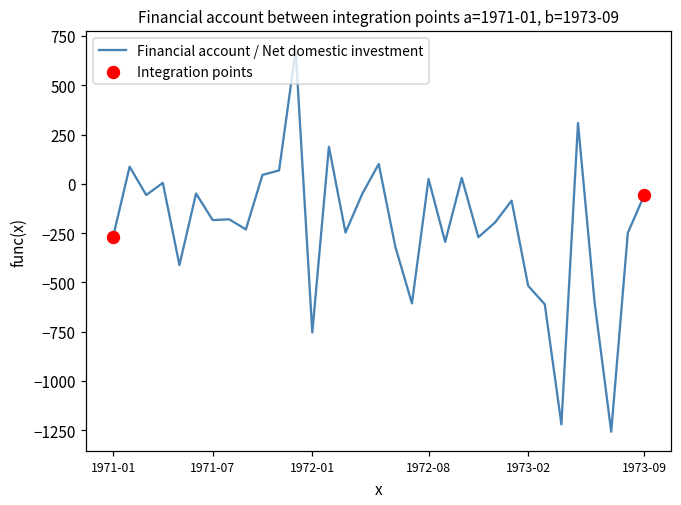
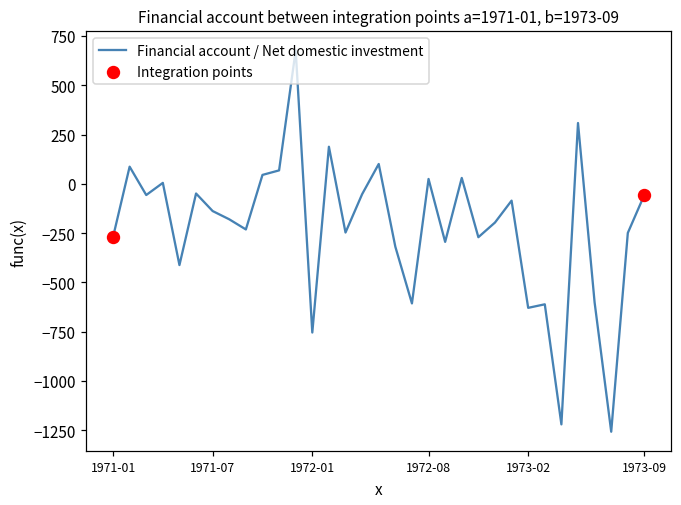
  {
    "Financial account / Net domestic investment": {
-     "1971-07": -180,
+     "1971-07": -140,
      "1972-01": -750,
      "1972-08": 20,
-     "1973-02": -520
+     "1973-02": -630
    }
  }
